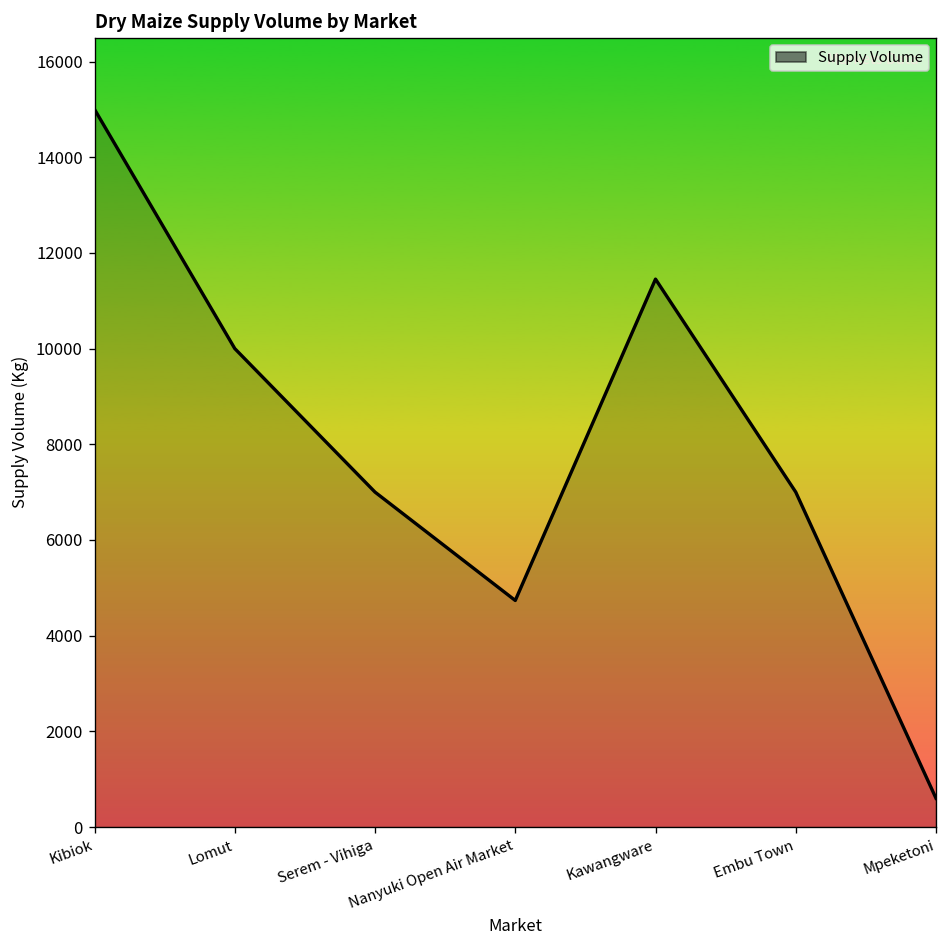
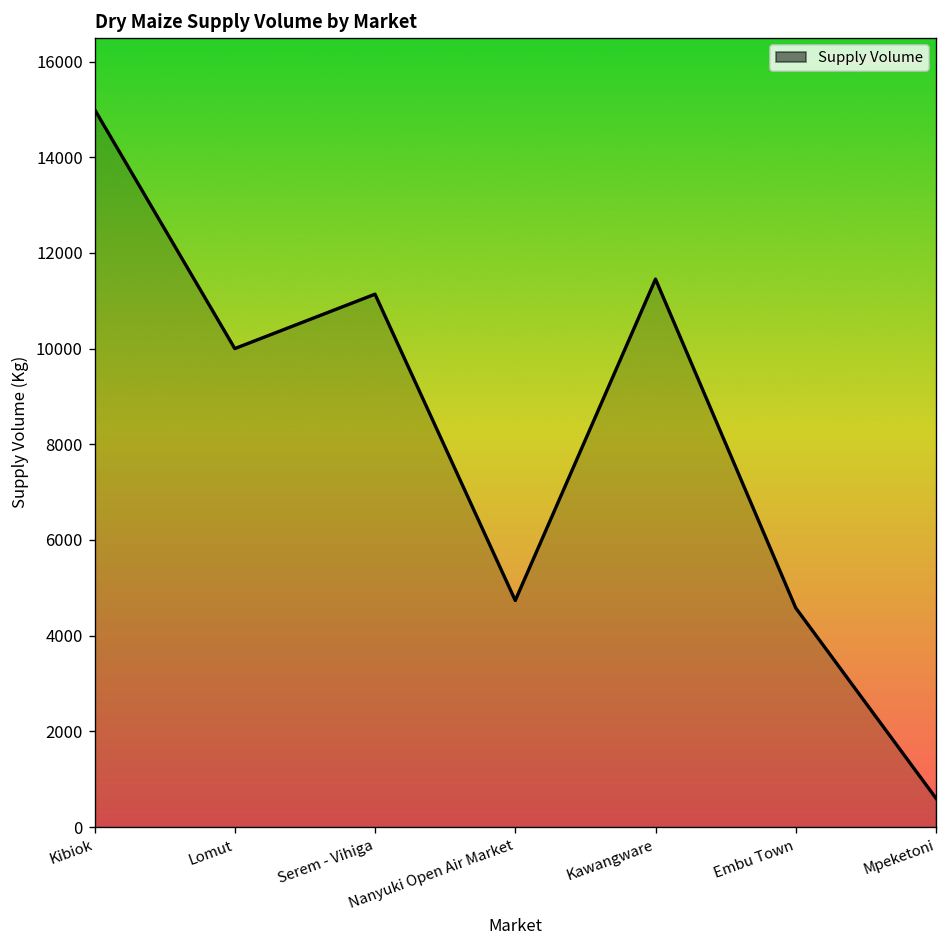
  {
    "Kibiok": 15000,
    "Lomut": 10000,
-   "Serem - Vihiga": 7000,
+   "Serem - Vihiga": 11100,
    "Nanyuki Open Air Market": 4700,
    "Kawangware": 11500,
-   "Embu Town": 7000,
+   "Embu Town": 4600,
    "Mpeketoni": 600
  }
